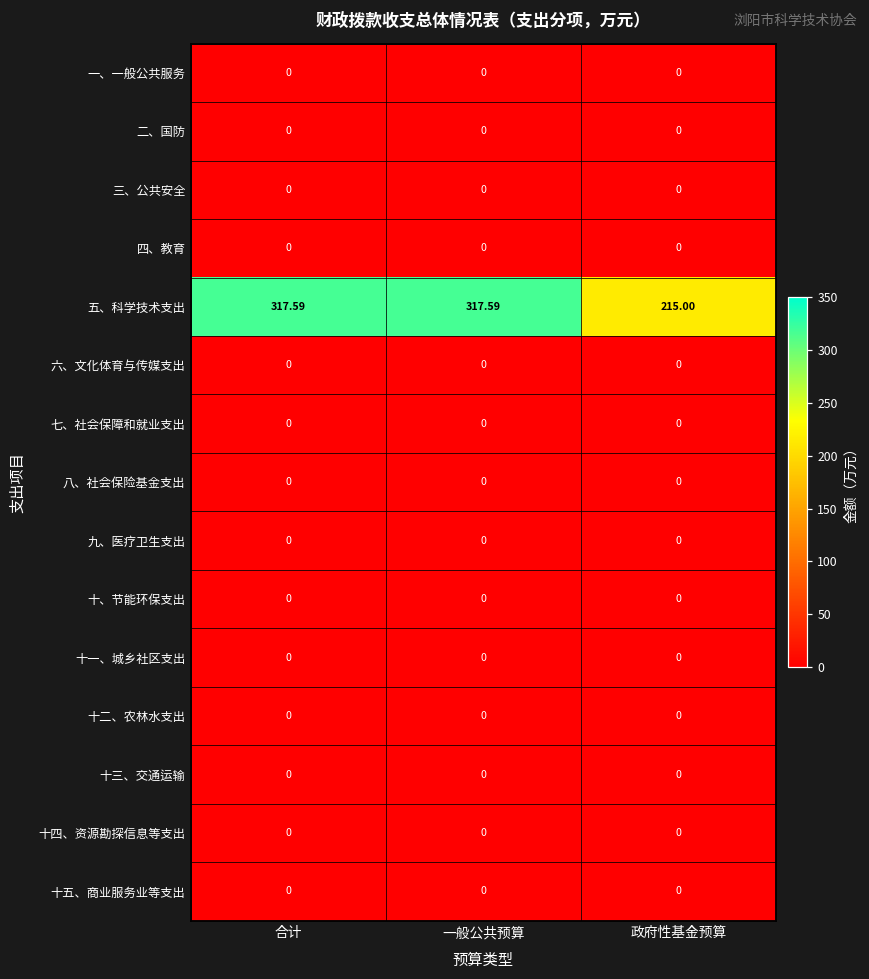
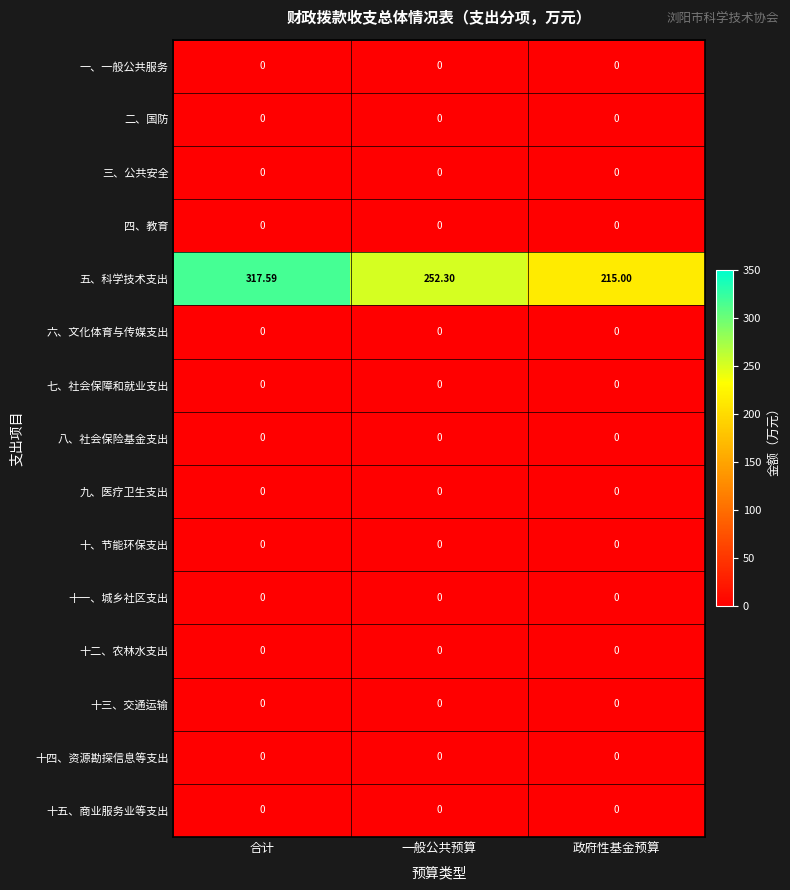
  {
    "一、一般公共服务": {
      "合计": 0,
      "一般公共预算": 0,
      "政府性基金预算": 0
    },
    "二、国防": {
      "合计": 0,
      "一般公共预算": 0,
      "政府性基金预算": 0
    },
    "三、公共安全": {
      "合计": 0,
      "一般公共预算": 0,
      "政府性基金预算": 0
    },
    "四、教育": {
      "合计": 0,
      "一般公共预算": 0,
      "政府性基金预算": 0
    },
    "五、科学技术支出": {
      "合计": 317.59,
-     "一般公共预算": 317.59,
+     "一般公共预算": 252.30,
      "政府性基金预算": 215.00
    },
    "六、文化体育与传媒支出": {
      "合计": 0,
      "一般公共预算": 0,
      "政府性基金预算": 0
    },
    "七、社会保障和就业支出": {
      "合计": 0,
      "一般公共预算": 0,
      "政府性基金预算": 0
    },
    "八、社会保险基金支出": {
      "合计": 0,
      "一般公共预算": 0,
      "政府性基金预算": 0
    },
    "九、医疗卫生支出": {
      "合计": 0,
      "一般公共预算": 0,
      "政府性基金预算": 0
    },
    "十、节能环保支出": {
      "合计": 0,
      "一般公共预算": 0,
      "政府性基金预算": 0
    },
    "十一、城乡社区支出": {
      "合计": 0,
      "一般公共预算": 0,
      "政府性基金预算": 0
    },
    "十二、农林水支出": {
      "合计": 0,
      "一般公共预算": 0,
      "政府性基金预算": 0
    },
    "十三、交通运输": {
      "合计": 0,
      "一般公共预算": 0,
      "政府性基金预算": 0
    },
    "十四、资源勘探信息等支出": {
      "合计": 0,
      "一般公共预算": 0,
      "政府性基金预算": 0
    },
    "十五、商业服务业等支出": {
      "合计": 0,
      "一般公共预算": 0,
      "政府性基金预算": 0
    }
  }
